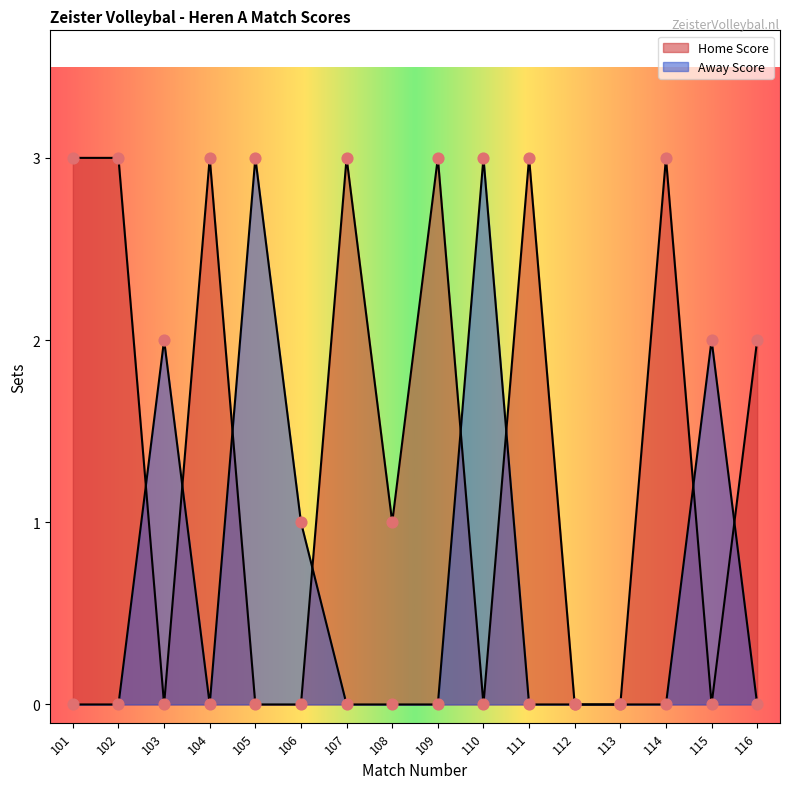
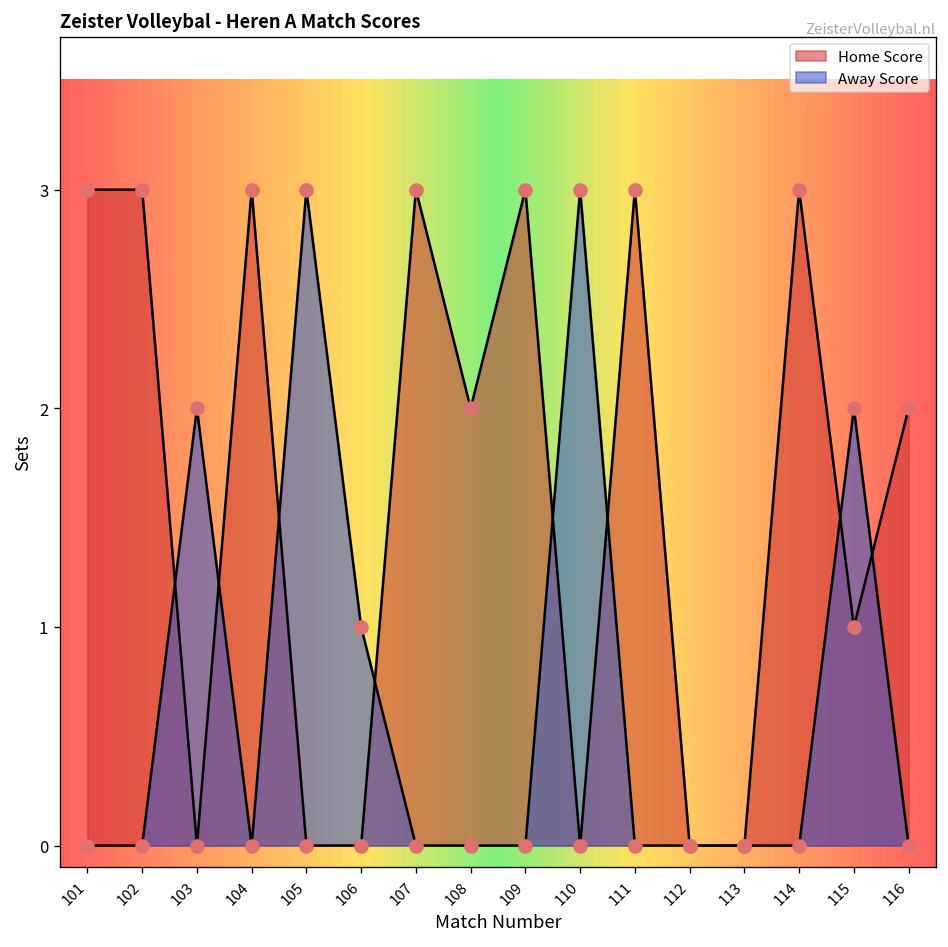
  {
    "Home Score": {
      "101": 3,
      "102": 3,
      "103": 0,
      "104": 3,
      "105": 0,
      "106": 0,
      "107": 3,
-     "108": 1,
+     "108": 2,
      "109": 3,
      "110": 0,
      "111": 3,
      "114": 3,
-     "115": 0,
+     "115": 1,
      "116": 2
    },
    "Away Score": {
      "101": 0,
      "102": 0,
      "103": 2,
      "104": 0,
      "105": 3,
      "106": 1,
      "107": 0,
      "108": 0,
      "109": 0,
      "110": 3,
      "111": 0,
      "114": 0,
      "115": 2,
      "116": 0
    }
  }
